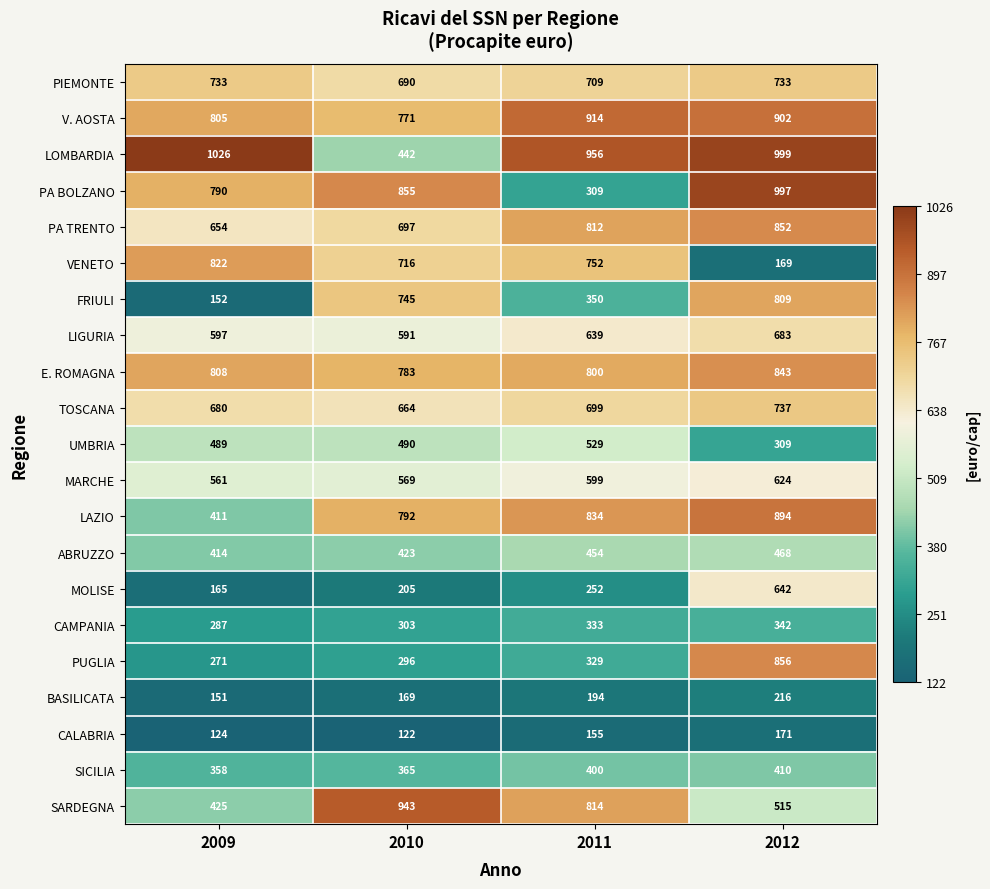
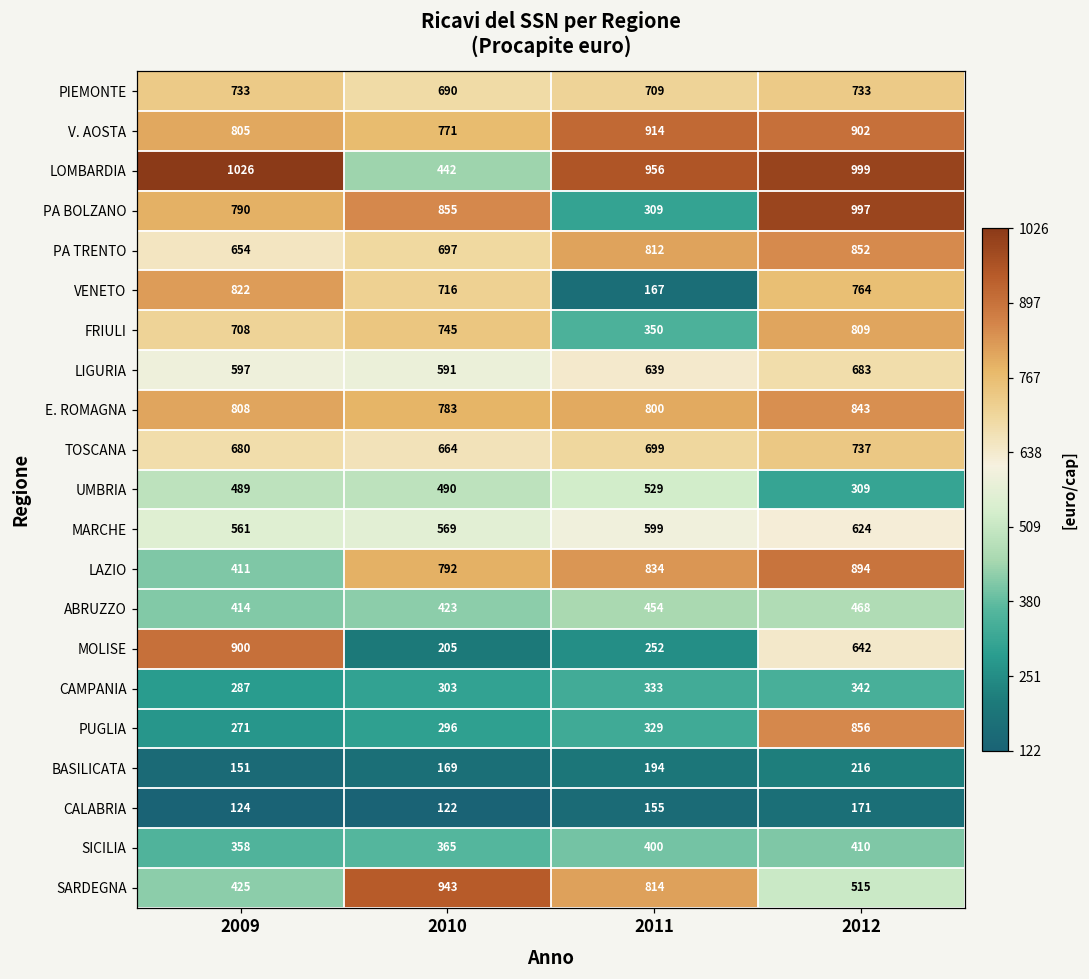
  {
    "PIEMONTE": {
      "2009": 733,
      "2010": 690,
      "2011": 709,
      "2012": 733
    },
    "V. AOSTA": {
      "2009": 805,
      "2010": 771,
      "2011": 914,
      "2012": 902
    },
    "LOMBARDIA": {
      "2009": 1026,
      "2010": 442,
      "2011": 956,
      "2012": 999
    },
    "PA BOLZANO": {
      "2009": 790,
      "2010": 855,
      "2011": 309,
      "2012": 997
    },
    "PA TRENTO": {
      "2009": 654,
      "2010": 697,
      "2011": 812,
      "2012": 852
    },
    "VENETO": {
      "2009": 822,
      "2010": 716,
-     "2011": 752,
-     "2012": 169
+     "2011": 167,
+     "2012": 764
    },
    "FRIULI": {
-     "2009": 152,
+     "2009": 708,
      "2010": 745,
      "2011": 350,
      "2012": 809
    },
    "LIGURIA": {
      "2009": 597,
      "2010": 591,
      "2011": 639,
      "2012": 683
    },
    "E. ROMAGNA": {
      "2009": 808,
      "2010": 783,
      "2011": 800,
      "2012": 843
    },
    "TOSCANA": {
      "2009": 680,
      "2010": 664,
      "2011": 699,
      "2012": 737
    },
    "UMBRIA": {
      "2009": 489,
      "2010": 490,
      "2011": 529,
      "2012": 309
    },
    "MARCHE": {
      "2009": 561,
      "2010": 569,
      "2011": 599,
      "2012": 624
    },
    "LAZIO": {
      "2009": 411,
      "2010": 792,
      "2011": 834,
      "2012": 894
    },
    "ABRUZZO": {
      "2009": 414,
      "2010": 423,
      "2011": 454,
      "2012": 468
    },
    "MOLISE": {
-     "2009": 165,
+     "2009": 900,
      "2010": 205,
      "2011": 252,
      "2012": 642
    },
    "CAMPANIA": {
      "2009": 287,
      "2010": 303,
      "2011": 333,
      "2012": 342
    },
    "PUGLIA": {
      "2009": 271,
      "2010": 296,
      "2011": 329,
      "2012": 856
    },
    "BASILICATA": {
      "2009": 151,
      "2010": 169,
      "2011": 194,
      "2012": 216
    },
    "CALABRIA": {
      "2009": 124,
      "2010": 122,
      "2011": 155,
      "2012": 171
    },
    "SICILIA": {
      "2009": 358,
      "2010": 365,
      "2011": 400,
      "2012": 410
    },
    "SARDEGNA": {
      "2009": 425,
      "2010": 943,
      "2011": 814,
      "2012": 515
    }
  }
